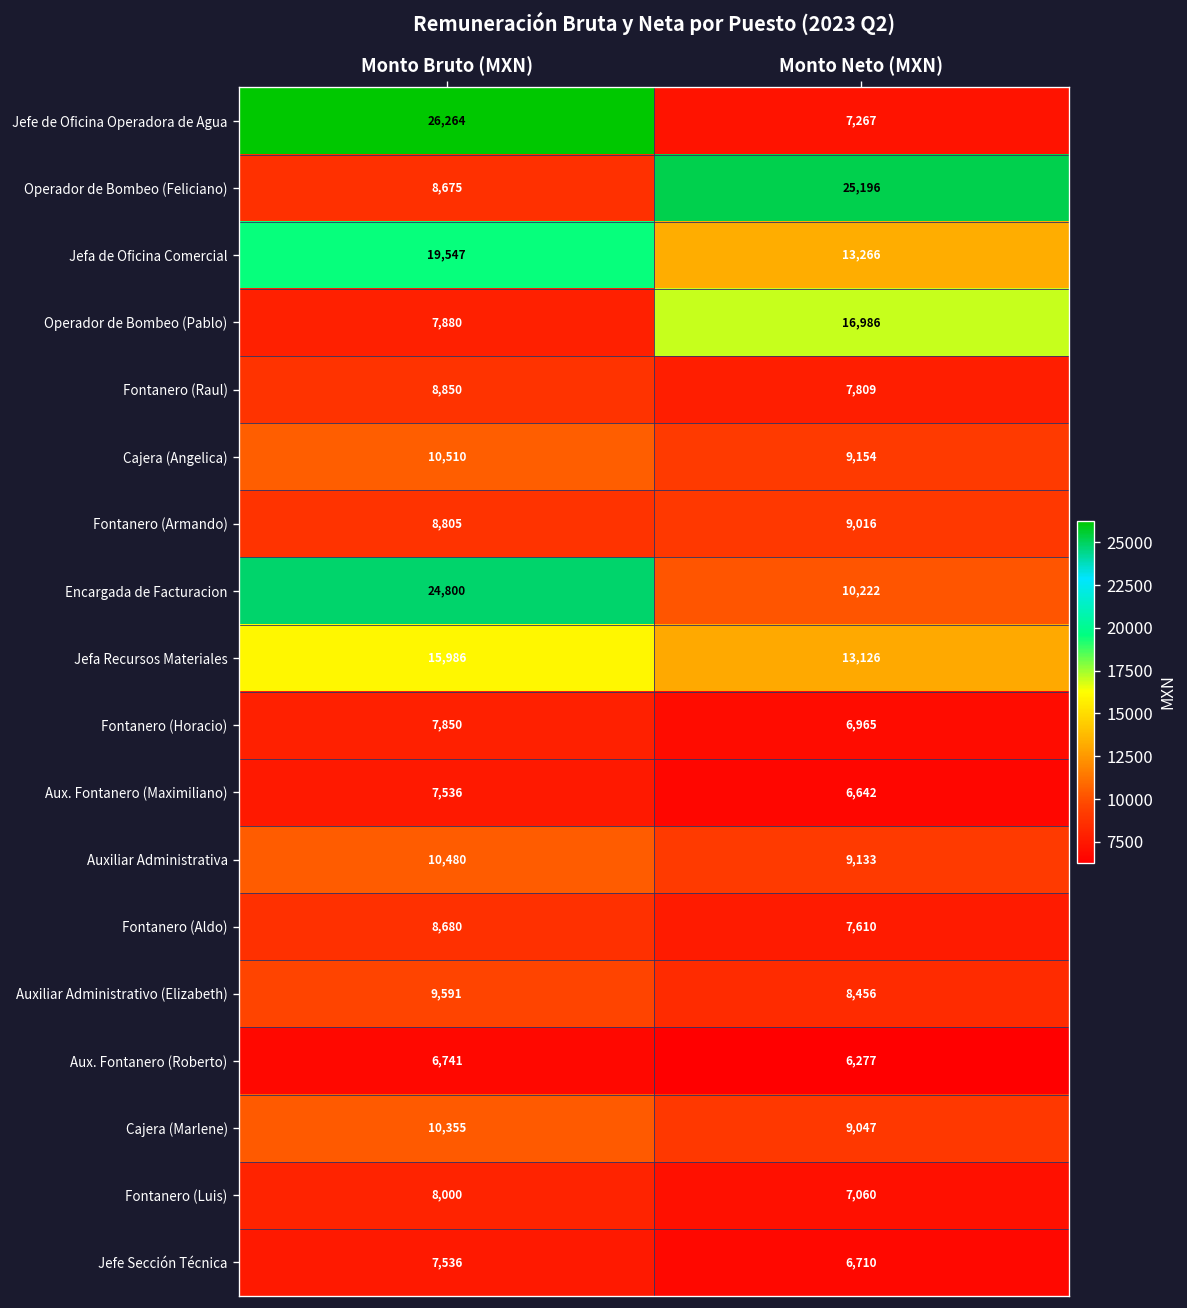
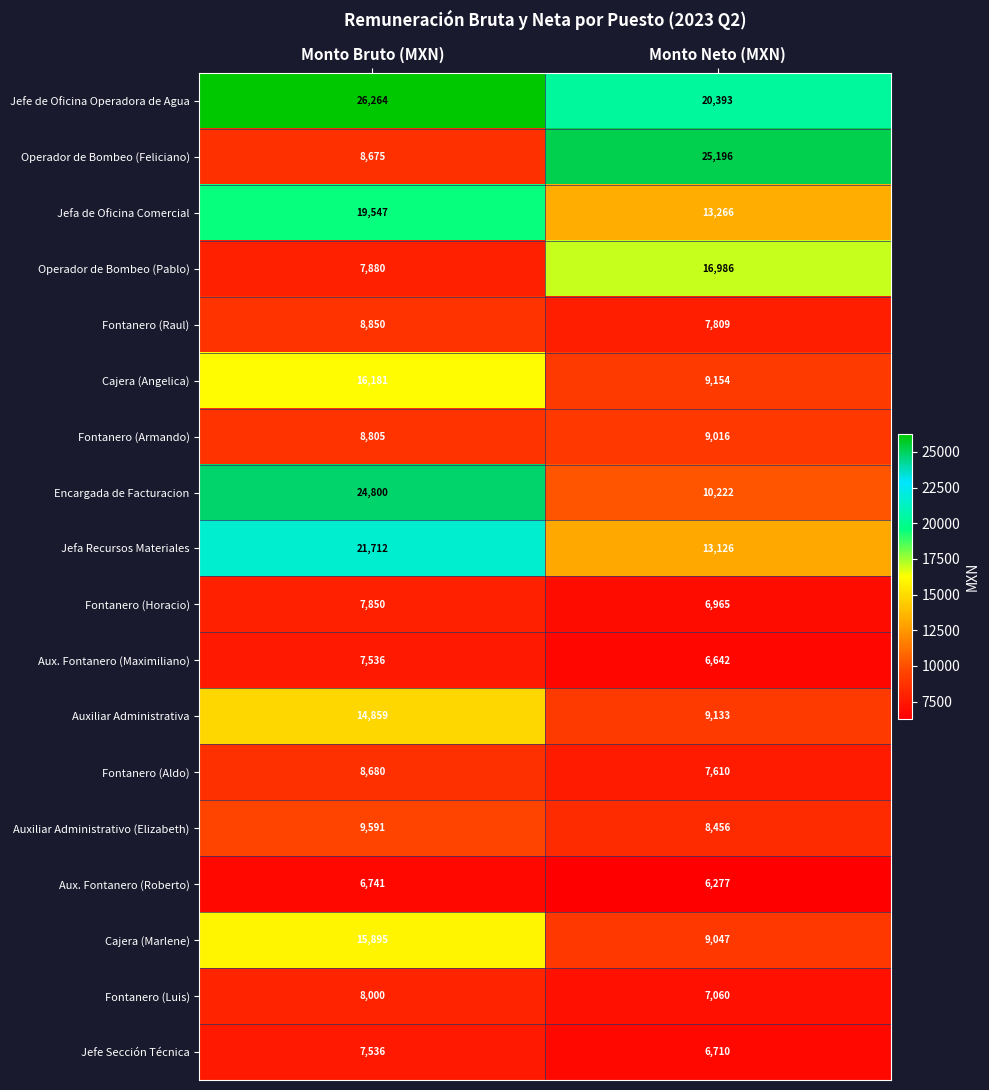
  {
    "Jefe de Oficina Operadora de Agua": {
      "Monto Bruto (MXN)": "26,264",
-     "Monto Neto (MXN)": "7,267"
+     "Monto Neto (MXN)": "20,393"
    },
    "Operador de Bombeo (Feliciano)": {
      "Monto Bruto (MXN)": "8,675",
      "Monto Neto (MXN)": "25,196"
    },
    "Jefa de Oficina Comercial": {
      "Monto Bruto (MXN)": "19,547",
      "Monto Neto (MXN)": "13,266"
    },
    "Operador de Bombeo (Pablo)": {
      "Monto Bruto (MXN)": "7,880",
      "Monto Neto (MXN)": "16,986"
    },
    "Fontanero (Raul)": {
      "Monto Bruto (MXN)": "8,850",
      "Monto Neto (MXN)": "7,809"
    },
    "Cajera (Angelica)": {
-     "Monto Bruto (MXN)": "10,510",
+     "Monto Bruto (MXN)": "16,181",
      "Monto Neto (MXN)": "9,154"
    },
    "Fontanero (Armando)": {
      "Monto Bruto (MXN)": "8,805",
      "Monto Neto (MXN)": "9,016"
    },
    "Encargada de Facturacion": {
      "Monto Bruto (MXN)": "24,800",
      "Monto Neto (MXN)": "10,222"
    },
    "Jefa Recursos Materiales": {
-     "Monto Bruto (MXN)": "15,986",
+     "Monto Bruto (MXN)": "21,712",
      "Monto Neto (MXN)": "13,126"
    },
    "Fontanero (Horacio)": {
      "Monto Bruto (MXN)": "7,850",
      "Monto Neto (MXN)": "6,965"
    },
    "Aux. Fontanero (Maximiliano)": {
      "Monto Bruto (MXN)": "7,536",
      "Monto Neto (MXN)": "6,642"
    },
    "Auxiliar Administrativa": {
-     "Monto Bruto (MXN)": "10,480",
+     "Monto Bruto (MXN)": "14,859",
      "Monto Neto (MXN)": "9,133"
    },
    "Fontanero (Aldo)": {
      "Monto Bruto (MXN)": "8,680",
      "Monto Neto (MXN)": "7,610"
    },
    "Auxiliar Administrativo (Elizabeth)": {
      "Monto Bruto (MXN)": "9,591",
      "Monto Neto (MXN)": "8,456"
    },
    "Aux. Fontanero (Roberto)": {
      "Monto Bruto (MXN)": "6,741",
      "Monto Neto (MXN)": "6,277"
    },
    "Cajera (Marlene)": {
-     "Monto Bruto (MXN)": "10,355",
+     "Monto Bruto (MXN)": "15,895",
      "Monto Neto (MXN)": "9,047"
    },
    "Fontanero (Luis)": {
      "Monto Bruto (MXN)": "8,000",
      "Monto Neto (MXN)": "7,060"
    },
    "Jefe Sección Técnica": {
      "Monto Bruto (MXN)": "7,536",
      "Monto Neto (MXN)": "6,710"
    }
  }
